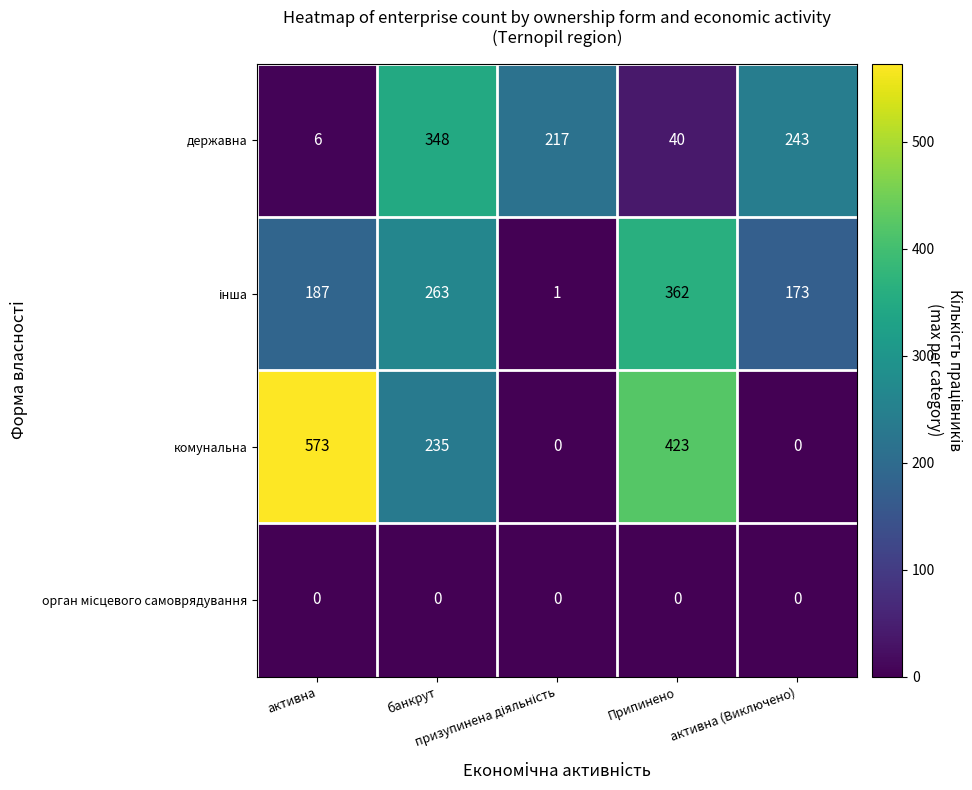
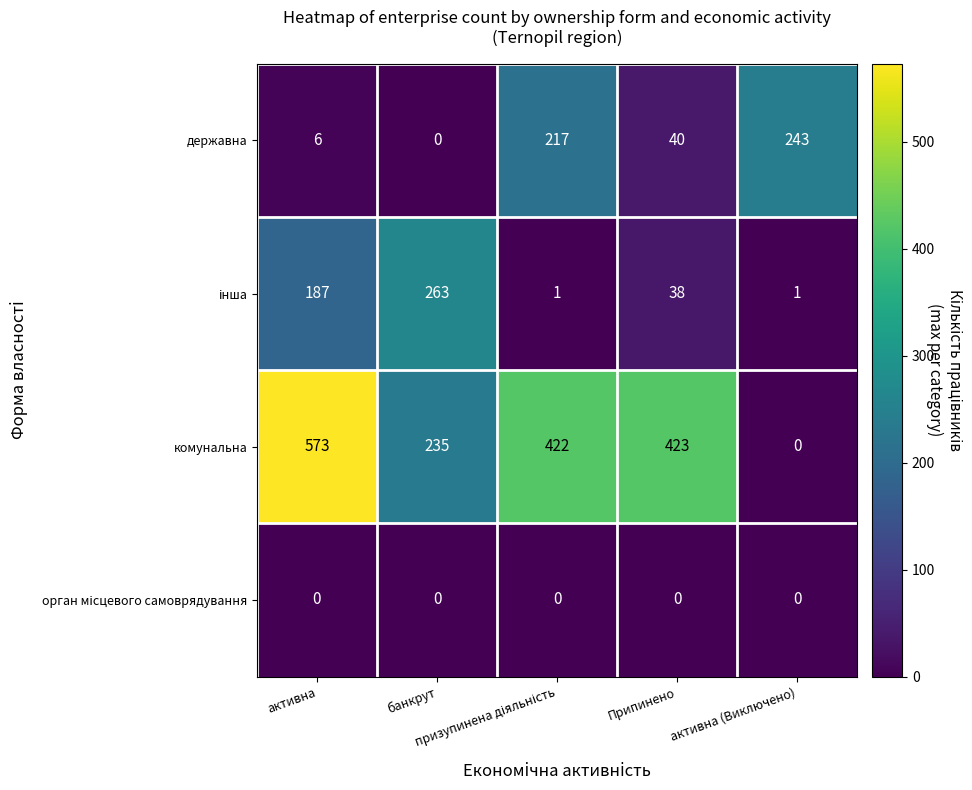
  {
    "державна": {
      "активна": 6,
-     "банкрут": 348,
+     "банкрут": 0,
      "призупинена діяльність": 217,
      "Припинено": 40,
      "активна (Виключено)": 243
    },
    "інша": {
      "активна": 187,
      "банкрут": 263,
      "призупинена діяльність": 1,
-     "Припинено": 362,
-     "активна (Виключено)": 173
+     "Припинено": 38,
+     "активна (Виключено)": 1
    },
    "комунальна": {
      "активна": 573,
      "банкрут": 235,
-     "призупинена діяльність": 0,
+     "призупинена діяльність": 422,
      "Припинено": 423,
      "активна (Виключено)": 0
    },
    "орган місцевого самоврядування": {
      "активна": 0,
      "банкрут": 0,
      "призупинена діяльність": 0,
      "Припинено": 0,
      "активна (Виключено)": 0
    }
  }
